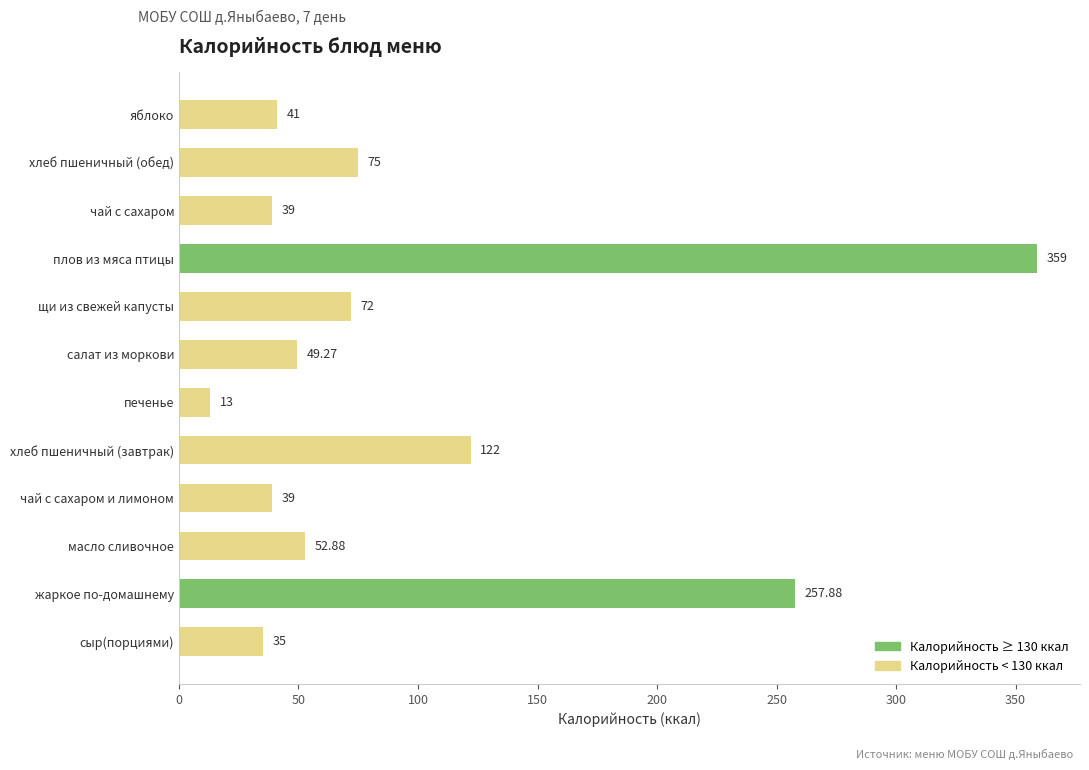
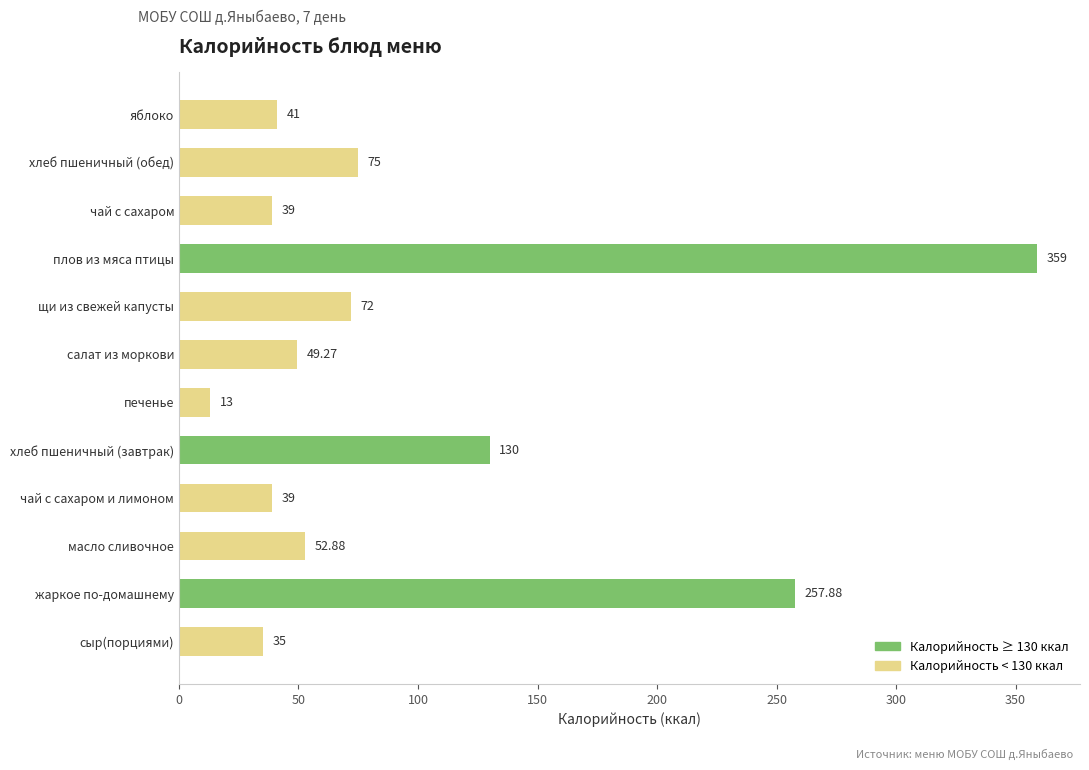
  {
    "яблоко": 41,
    "хлеб пшеничный (обед)": 75,
    "чай с сахаром": 39,
    "плов из мяса птицы": 359,
    "щи из свежей капусты": 72,
    "салат из моркови": 49.27,
    "печенье": 13,
-   "хлеб пшеничный (завтрак)": 122,
+   "хлеб пшеничный (завтрак)": 130,
    "чай с сахаром и лимоном": 39,
    "масло сливочное": 52.88,
    "жаркое по-домашнему": 257.88,
    "сыр(порциями)": 35
  }
